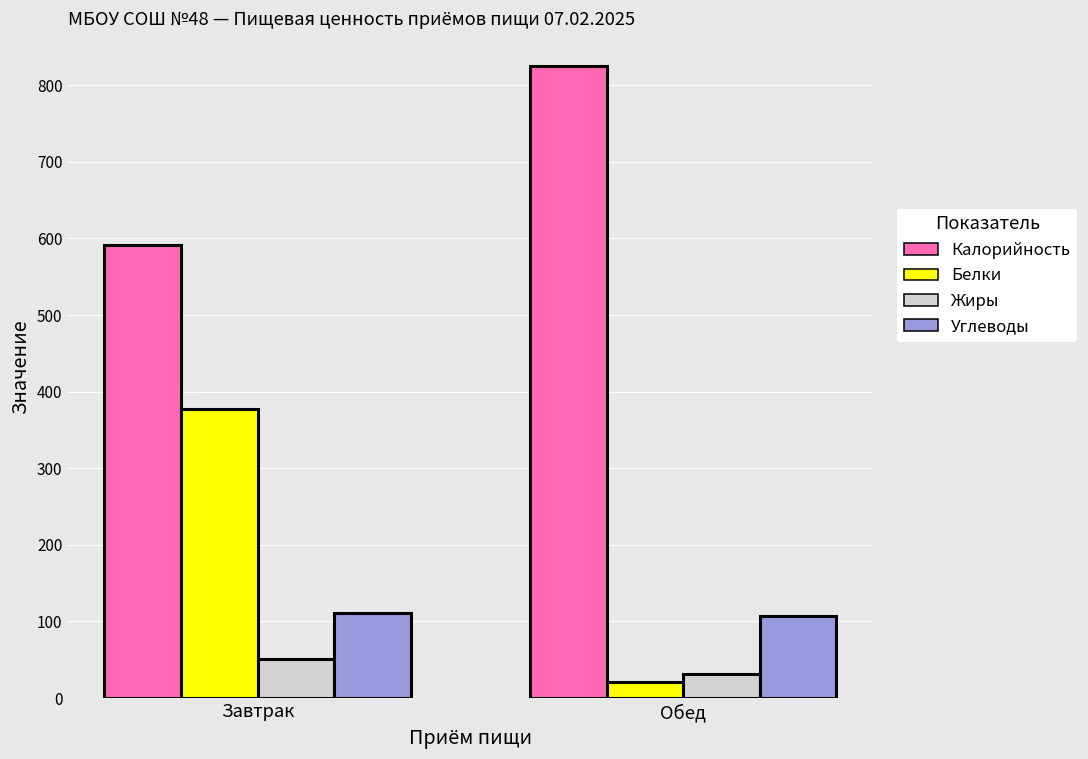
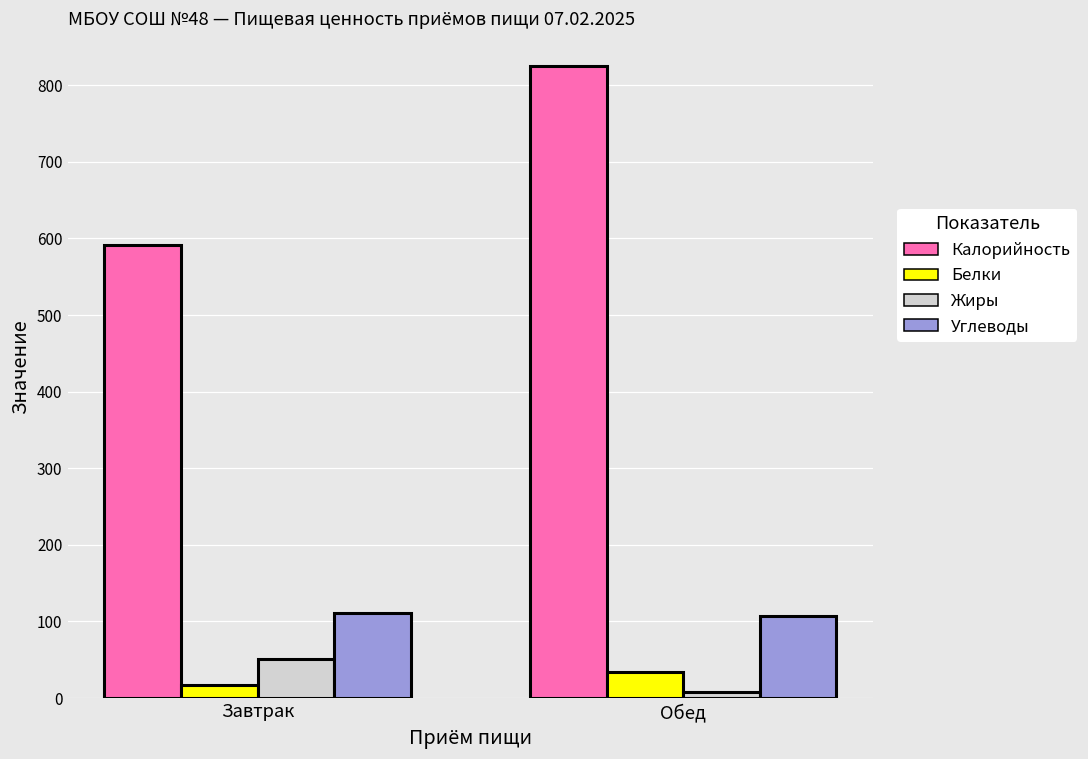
  {
    "Калорийность": {
      "Завтрак": 590,
      "Обед": 830
    },
    "Белки": {
-     "Завтрак": 380,
-     "Обед": 20
+     "Завтрак": 20,
+     "Обед": 30
    },
    "Жиры": {
      "Завтрак": 50,
-     "Обед": 30
+     "Обед": 10
    },
    "Углеводы": {
      "Завтрак": 110,
      "Обед": 110
    }
  }
